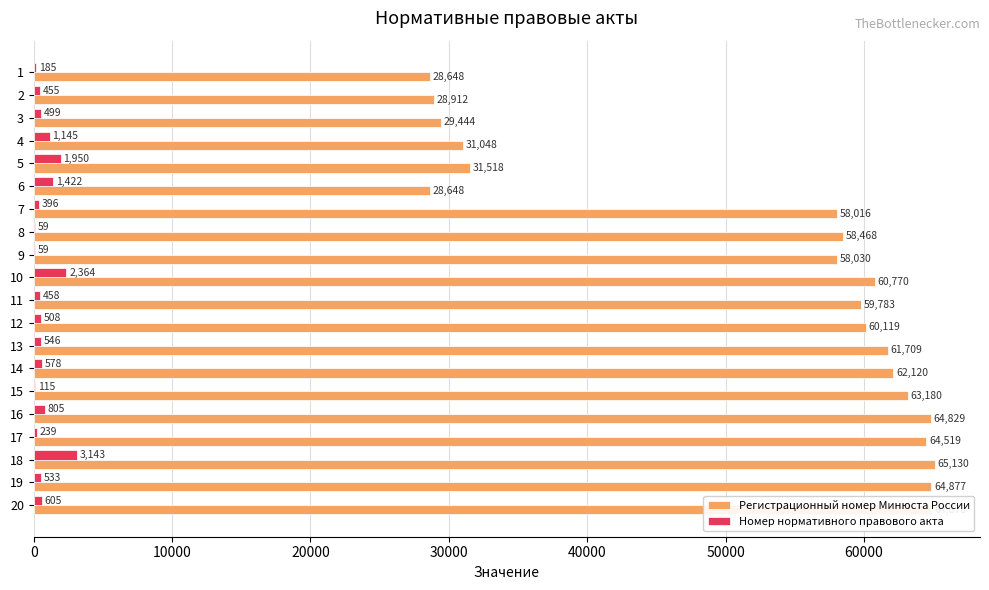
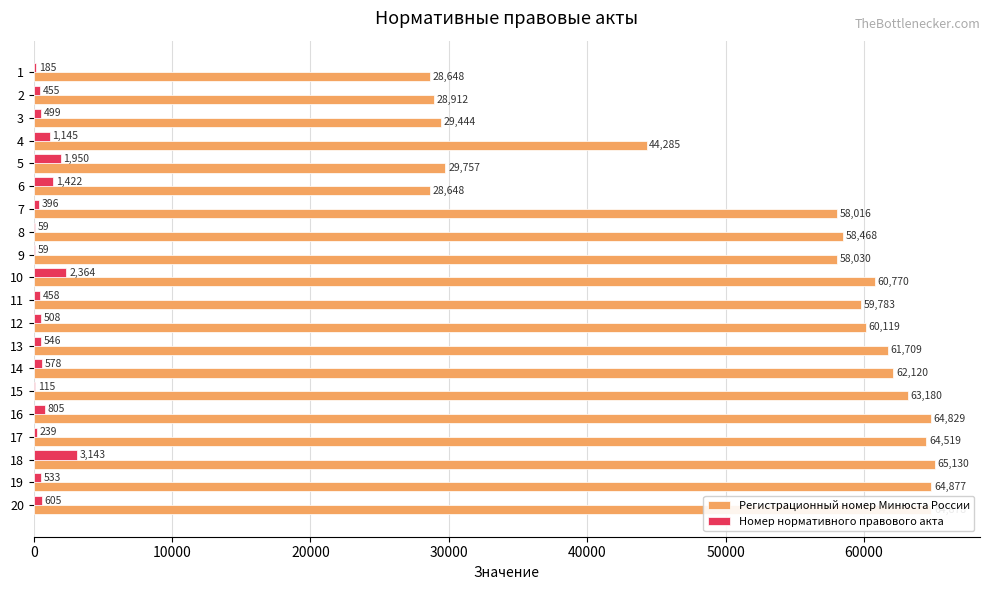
  {
    "Регистрационный номер Минюста России": {
      "1": "28,648",
      "2": "28,912",
      "3": "29,444",
-     "4": "31,048",
-     "5": "31,518",
+     "4": "44,285",
+     "5": "29,757",
      "6": "28,648",
      "7": "58,016",
      "8": "58,468",
      "9": "58,030",
      "10": "60,770",
      "11": "59,783",
      "12": "60,119",
      "13": "61,709",
      "14": "62,120",
      "15": "63,180",
      "16": "64,829",
      "17": "64,519",
      "18": "65,130",
      "19": "64,877"
    },
    "Номер нормативного правового акта": {
      "1": "185",
      "2": "455",
      "3": "499",
      "4": "1,145",
      "5": "1,950",
      "6": "1,422",
      "7": "396",
      "8": "59",
      "9": "59",
      "10": "2,364",
      "11": "458",
      "12": "508",
      "13": "546",
      "14": "578",
      "15": "115",
      "16": "805",
      "17": "239",
      "18": "3,143",
      "19": "533",
      "20": "605"
    }
  }
